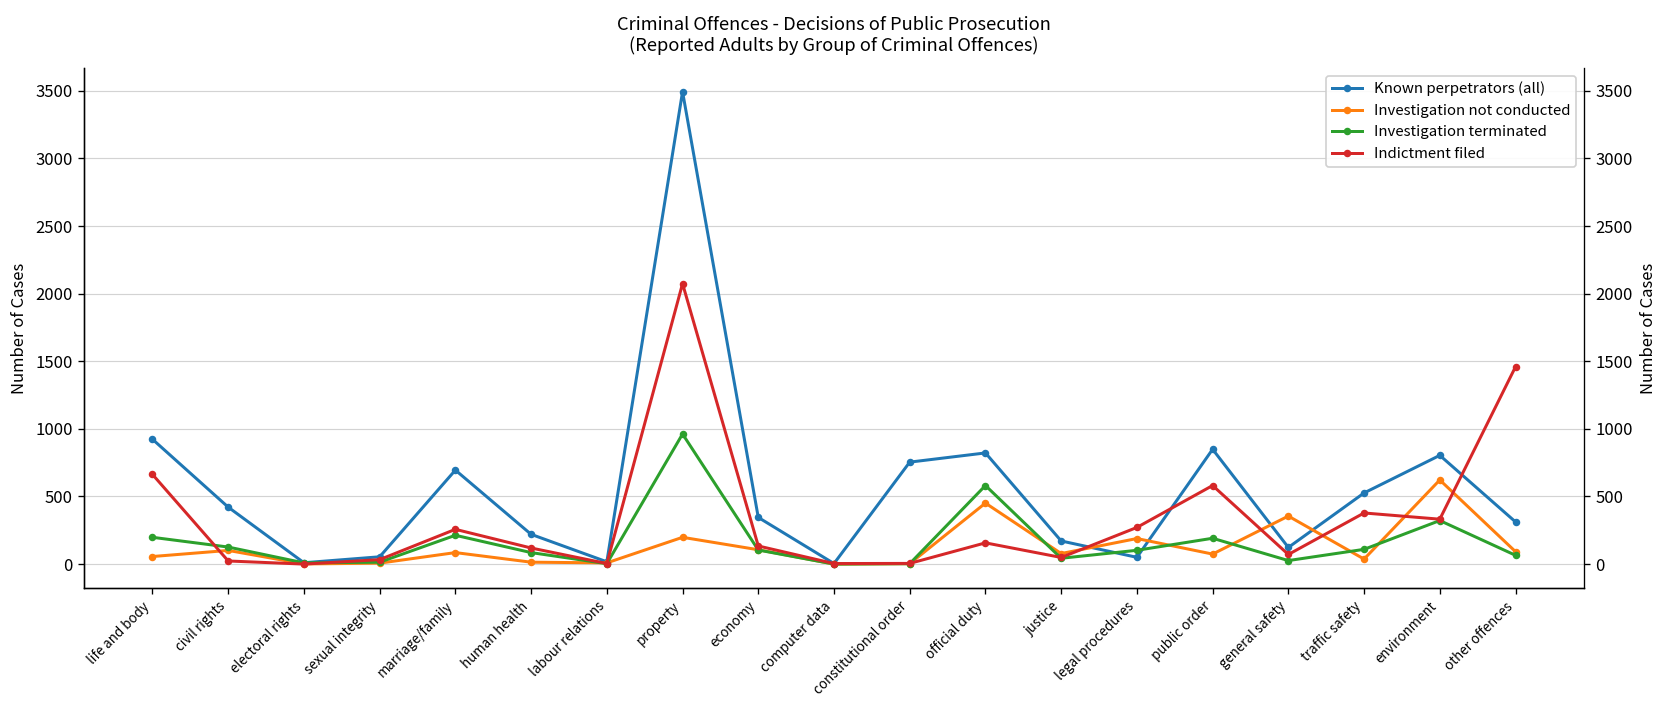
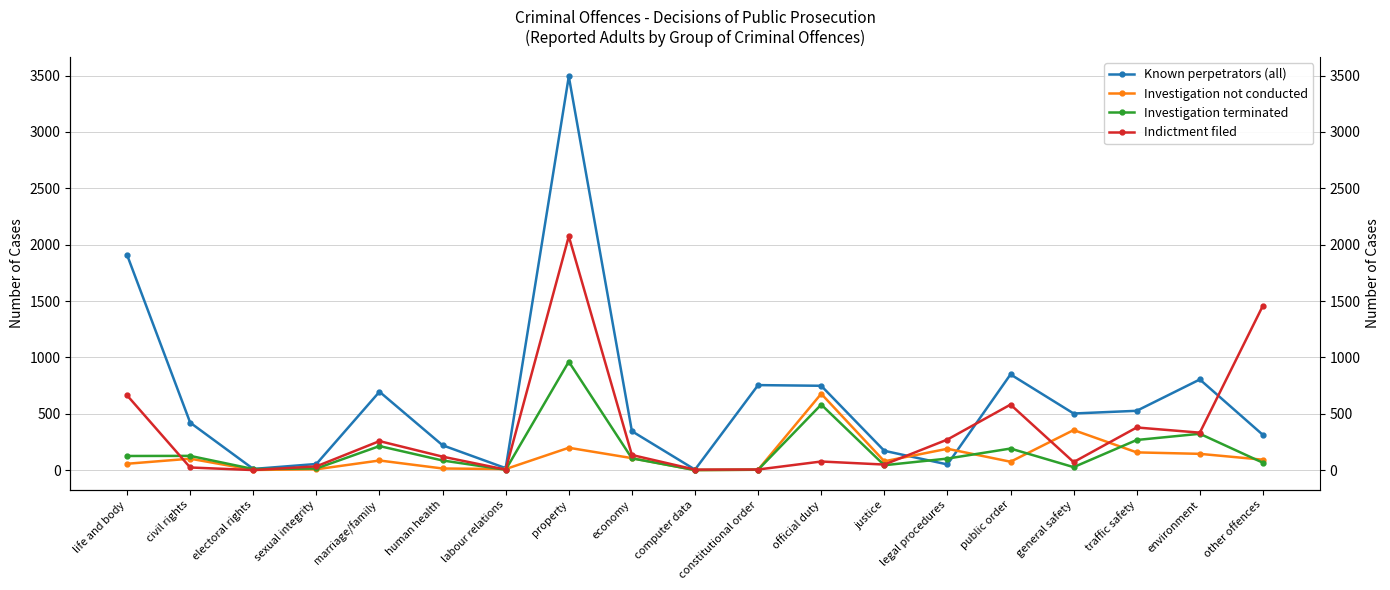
  {
    "Known perpetrators (all)": {
-     "life and body": 920,
+     "life and body": 1910,
      "civil rights": 420,
      "marriage/family": 700,
      "human health": 220,
      "property": 3490,
      "economy": 350,
      "constitutional order": 750,
-     "official duty": 820,
+     "official duty": 750,
      "justice": 170,
      "legal procedures": 50,
      "public order": 850,
-     "general safety": 120,
+     "general safety": 500,
      "traffic safety": 530,
      "environment": 800,
      "other offences": 310
    },
    "Investigation not conducted": {
      "life and body": 60,
      "civil rights": 100,
      "marriage/family": 90,
      "human health": 10,
      "property": 200,
-     "official duty": 450,
+     "official duty": 680,
      "justice": 80,
      "legal procedures": 190,
      "public order": 70,
      "general safety": 360,
-     "traffic safety": 40,
-     "environment": 620,
+     "traffic safety": 160,
+     "environment": 140,
      "other offences": 90
    },
    "Investigation terminated": {
-     "life and body": 200,
+     "life and body": 130,
      "civil rights": 130,
      "marriage/family": 210,
      "human health": 90,
      "property": 960,
      "official duty": 580,
      "legal procedures": 100,
      "public order": 190,
      "general safety": 30,
-     "traffic safety": 110,
+     "traffic safety": 270,
      "other offences": 70
    },
    "Indictment filed": {
      "life and body": 660,
      "civil rights": 20,
      "marriage/family": 260,
      "human health": 120,
      "property": 2070,
      "economy": 130,
-     "official duty": 160,
+     "official duty": 80,
      "legal procedures": 270,
      "public order": 580,
      "general safety": 70,
      "traffic safety": 380,
      "other offences": 1460
    }
  }
